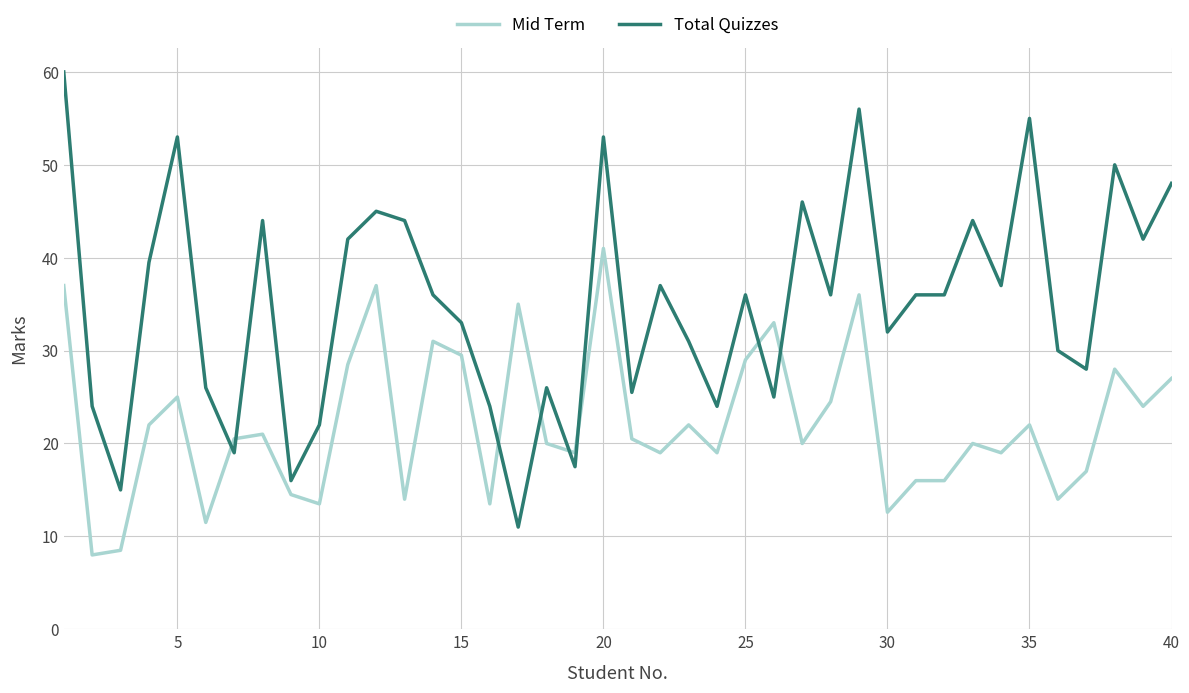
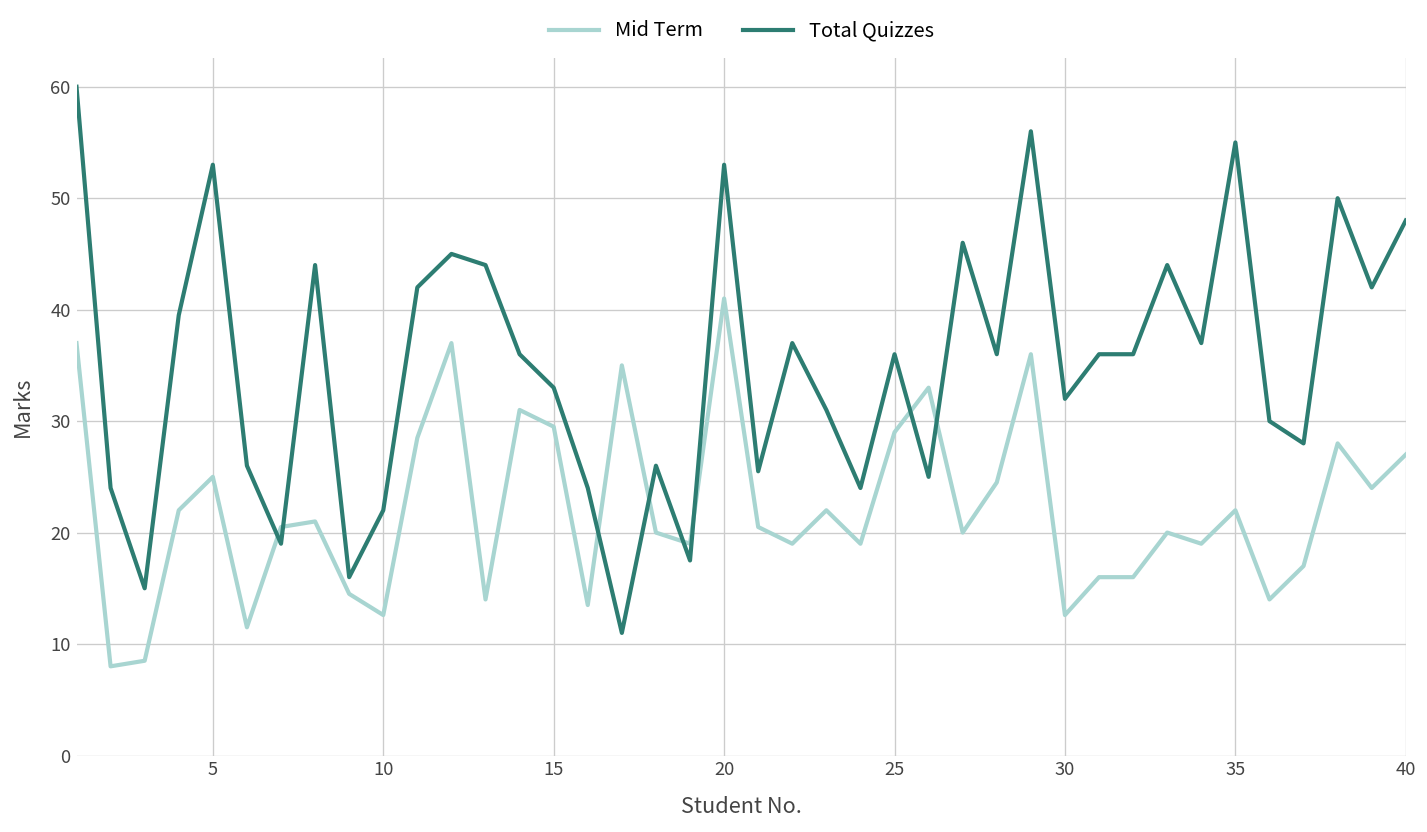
  {
    "Mid Term": {
      "5": 25,
-     "10": 14,
+     "10": 13,
      "15": 30,
      "20": 41,
      "25": 29,
      "30": 13,
      "35": 22,
      "40": 27
    },
    "Total Quizzes": {
      "5": 53,
      "10": 22,
      "15": 33,
      "20": 53,
      "25": 36,
      "30": 32,
      "35": 55,
      "40": 48
    }
  }
